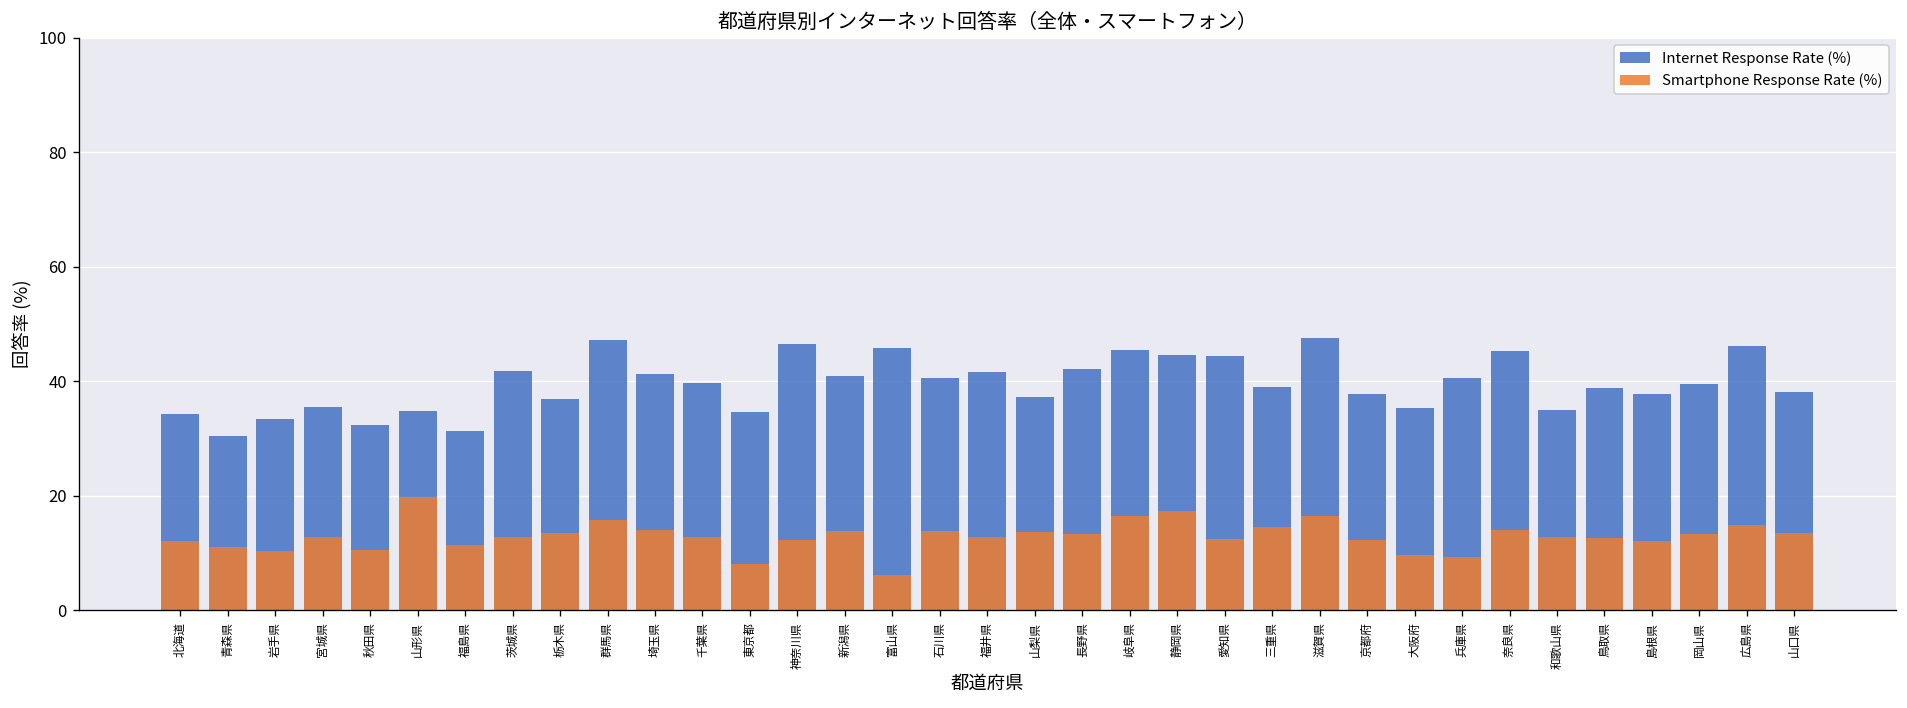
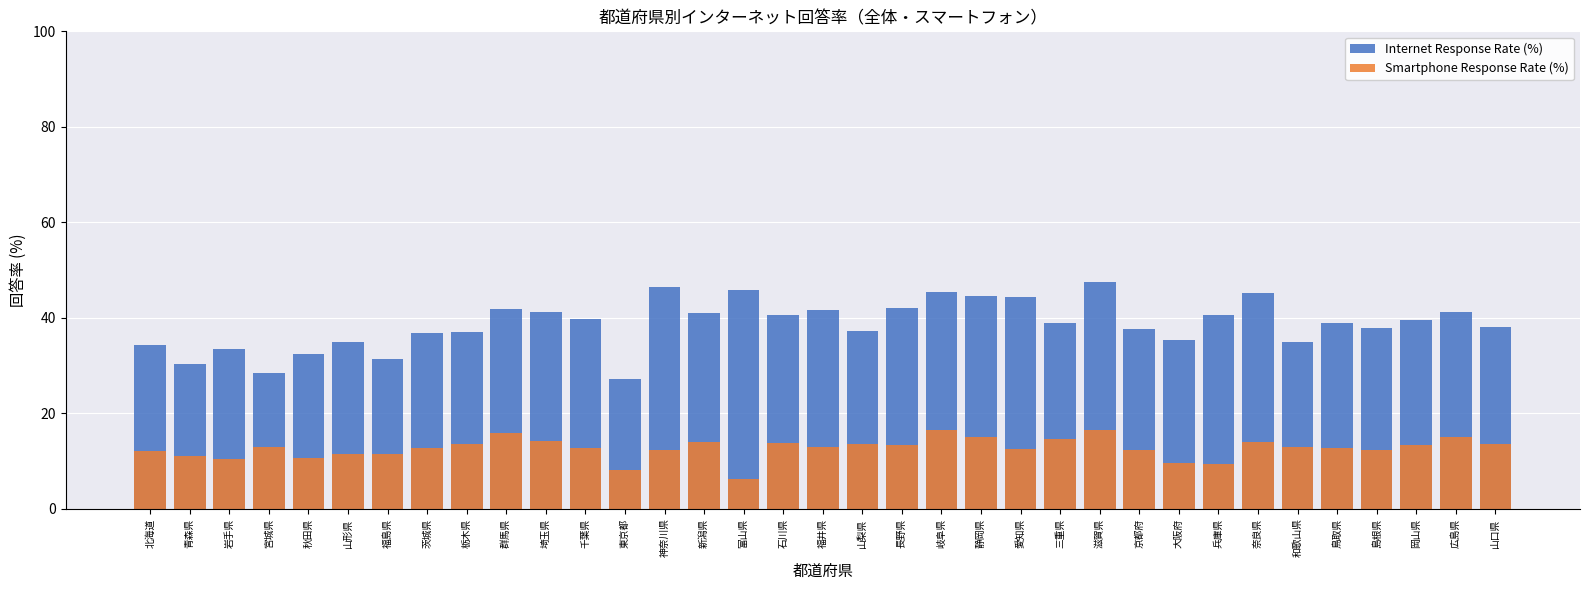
  {
    "Internet Response Rate (%)": {
      "北海道": 34,
      "青森県": 30,
      "岩手県": 33,
-     "宮城県": 36,
+     "宮城県": 29,
      "秋田県": 32,
      "山形県": 35,
      "福島県": 31,
-     "茨城県": 42,
+     "茨城県": 37,
      "栃木県": 37,
-     "群馬県": 47,
+     "群馬県": 42,
      "埼玉県": 41,
      "千葉県": 40,
-     "東京都": 35,
+     "東京都": 27,
      "神奈川県": 47,
      "新潟県": 41,
      "富山県": 46,
      "石川県": 41,
      "福井県": 42,
      "山梨県": 37,
      "長野県": 42,
      "岐阜県": 45,
      "静岡県": 45,
      "愛知県": 44,
      "三重県": 39,
      "滋賀県": 48,
      "京都府": 38,
      "大阪府": 35,
      "兵庫県": 41,
      "奈良県": 45,
      "和歌山県": 35,
      "鳥取県": 39,
      "島根県": 38,
      "岡山県": 40,
-     "広島県": 46,
+     "広島県": 41,
      "山口県": 38
    },
    "Smartphone Response Rate (%)": {
-     "山形県": 20,
-     "静岡県": 17
+     "山形県": 12,
+     "静岡県": 15
    }
  }
